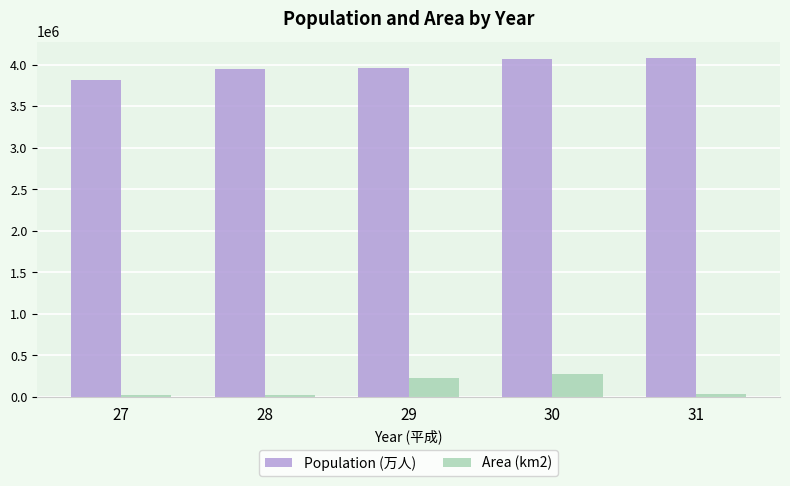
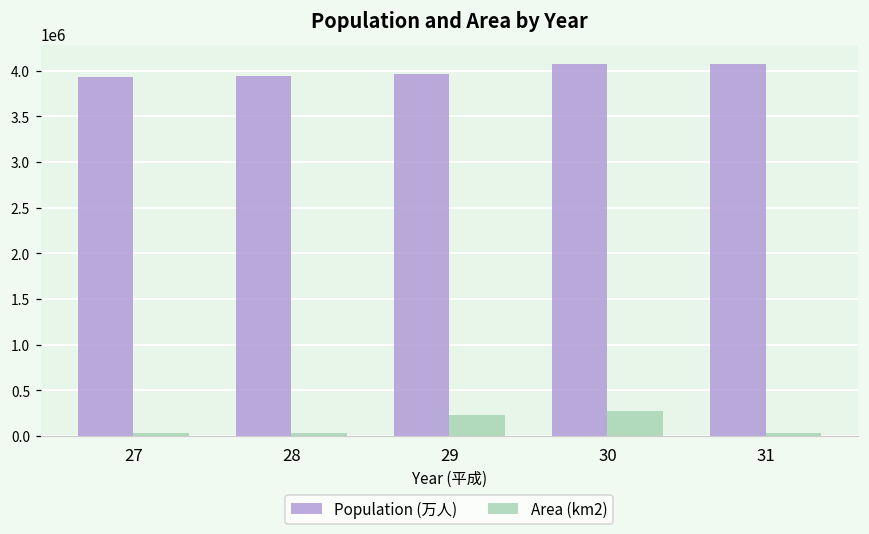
  {
    "Population (万人)": {
-     "27": 3800000,
+     "27": 3900000,
      "28": 3900000,
      "29": 4000000,
      "30": 4100000,
      "31": 4100000
    },
    "Area (km2)": {
      "29": 200000,
      "30": 300000,
      "31": 0
    }
  }
